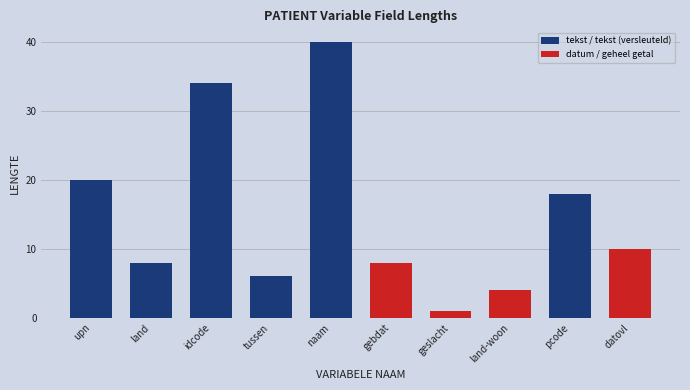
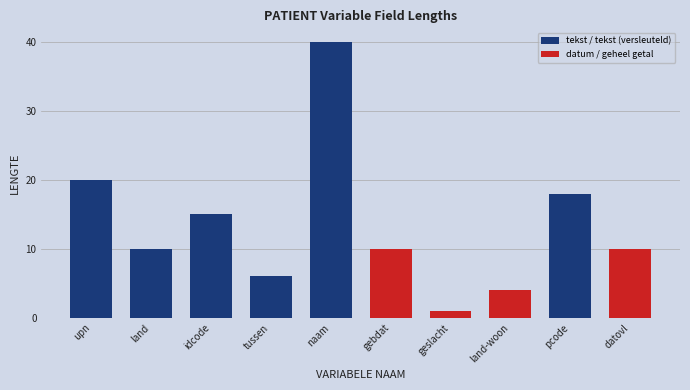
  {
    "upn": 20,
-   "land": 8,
-   "idcode": 34,
+   "land": 10,
+   "idcode": 15,
    "tussen": 6,
    "naam": 40,
-   "gebdat": 8,
+   "gebdat": 10,
    "geslacht": 1,
    "land-woon": 4,
    "pcode": 18,
    "datovl": 10
  }
